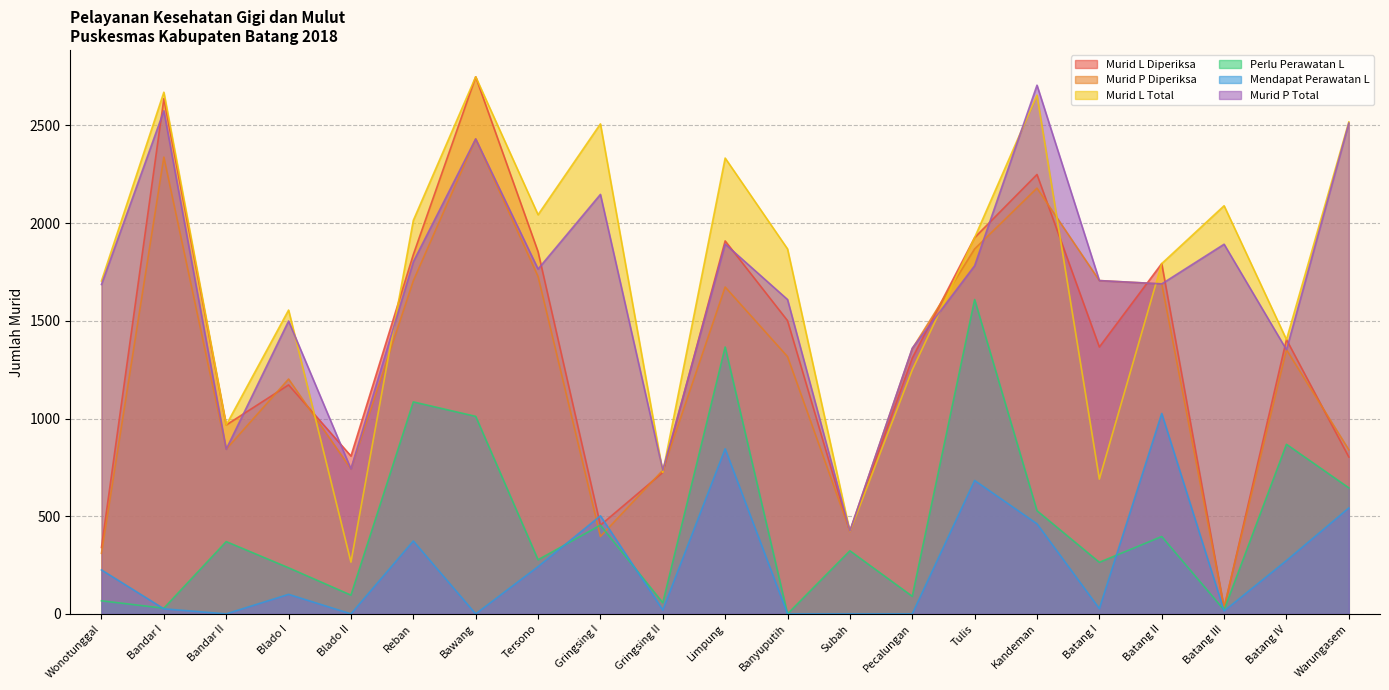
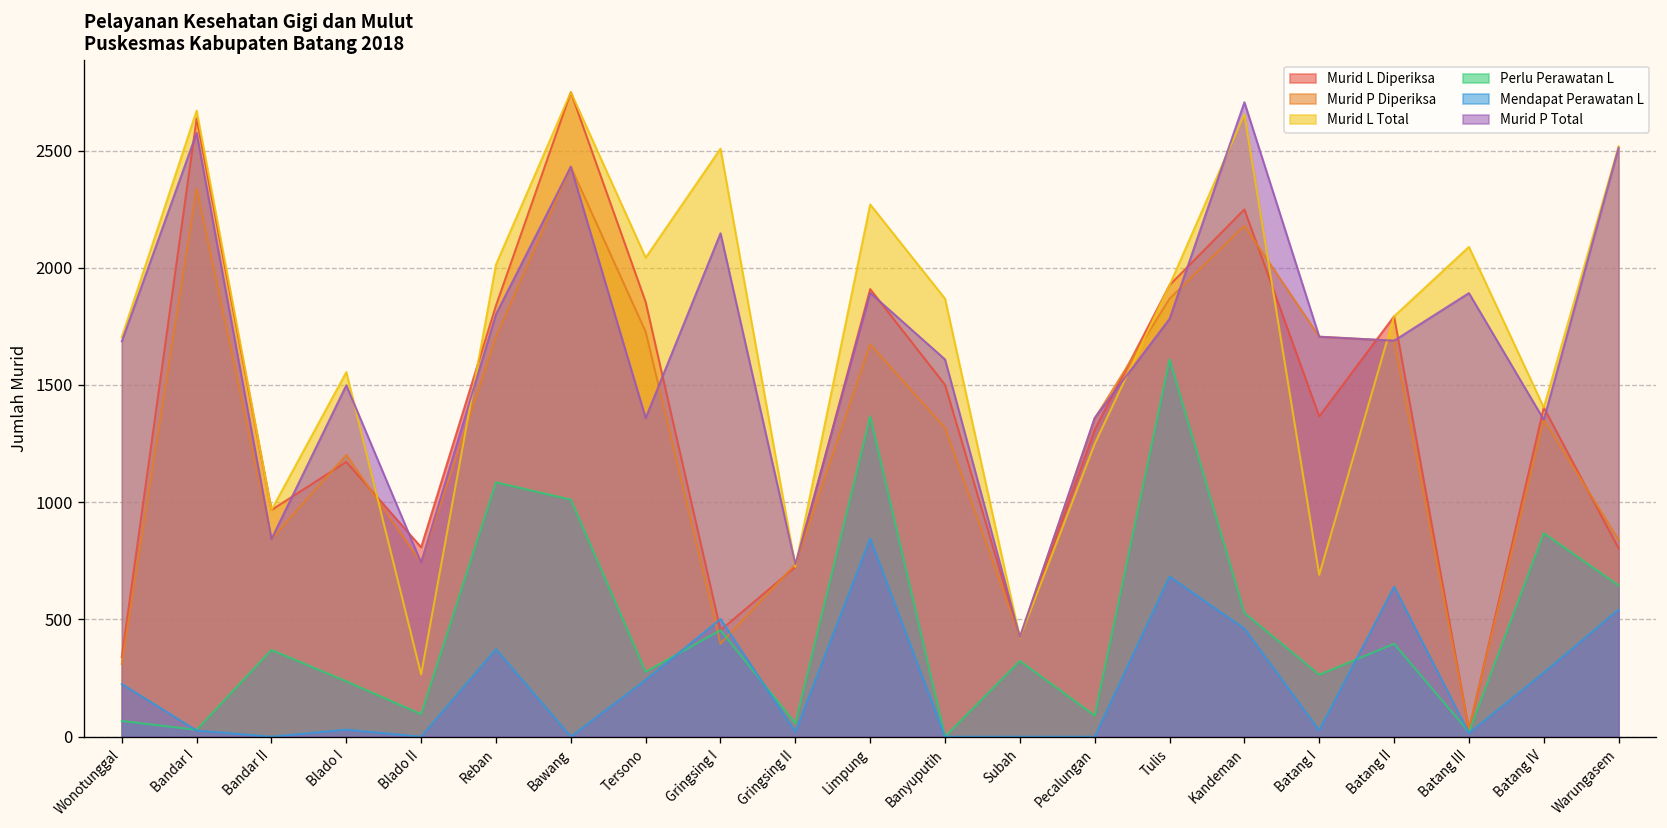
  {
    "Murid L Total": {
      "Wonotunggal": 1700,
      "Bandar I": 2670,
      "Blado I": 1560,
      "Blado II": 270,
      "Reban": 2010,
      "Tersono": 2040,
      "Gringsing I": 2510,
-     "Limpung": 2330,
+     "Limpung": 2270,
      "Banyuputih": 1870,
      "Pecalungan": 1250,
      "Kandeman": 2660,
      "Batang I": 690,
      "Batang III": 2090
    },
    "Perlu Perawatan L": {
      "Wonotunggal": 70,
      "Bandar II": 370,
      "Blado I": 240,
      "Blado II": 100,
      "Reban": 1090,
      "Bawang": 1010,
      "Tersono": 280,
      "Gringsing II": 60,
      "Limpung": 1370,
      "Subah": 320,
      "Pecalungan": 90,
      "Tulis": 1610,
      "Kandeman": 530,
      "Batang I": 260,
      "Batang II": 400,
      "Batang IV": 870,
      "Warungasem": 650
    },
    "Mendapat Perawatan L": {
      "Wonotunggal": 230,
      "Bandar II": 0,
-     "Blado I": 100,
+     "Blado I": 30,
      "Blado II": 0,
      "Reban": 370,
      "Bawang": 0,
      "Tersono": 240,
      "Gringsing I": 500,
      "Gringsing II": 20,
      "Limpung": 850,
      "Subah": 0,
      "Pecalungan": 0,
      "Tulis": 680,
      "Kandeman": 460,
      "Batang I": 30,
-     "Batang II": 1030,
+     "Batang II": 640,
      "Batang IV": 270,
      "Warungasem": 540
    },
    "Murid P Total": {
      "Wonotunggal": 1690,
      "Bandar I": 2580,
      "Blado I": 1500,
      "Reban": 1800,
-     "Tersono": 1770,
+     "Tersono": 1360,
      "Gringsing I": 2150,
      "Limpung": 1890,
      "Banyuputih": 1610,
      "Tulis": 1780,
      "Kandeman": 2710,
      "Batang III": 1890
    }
  }
